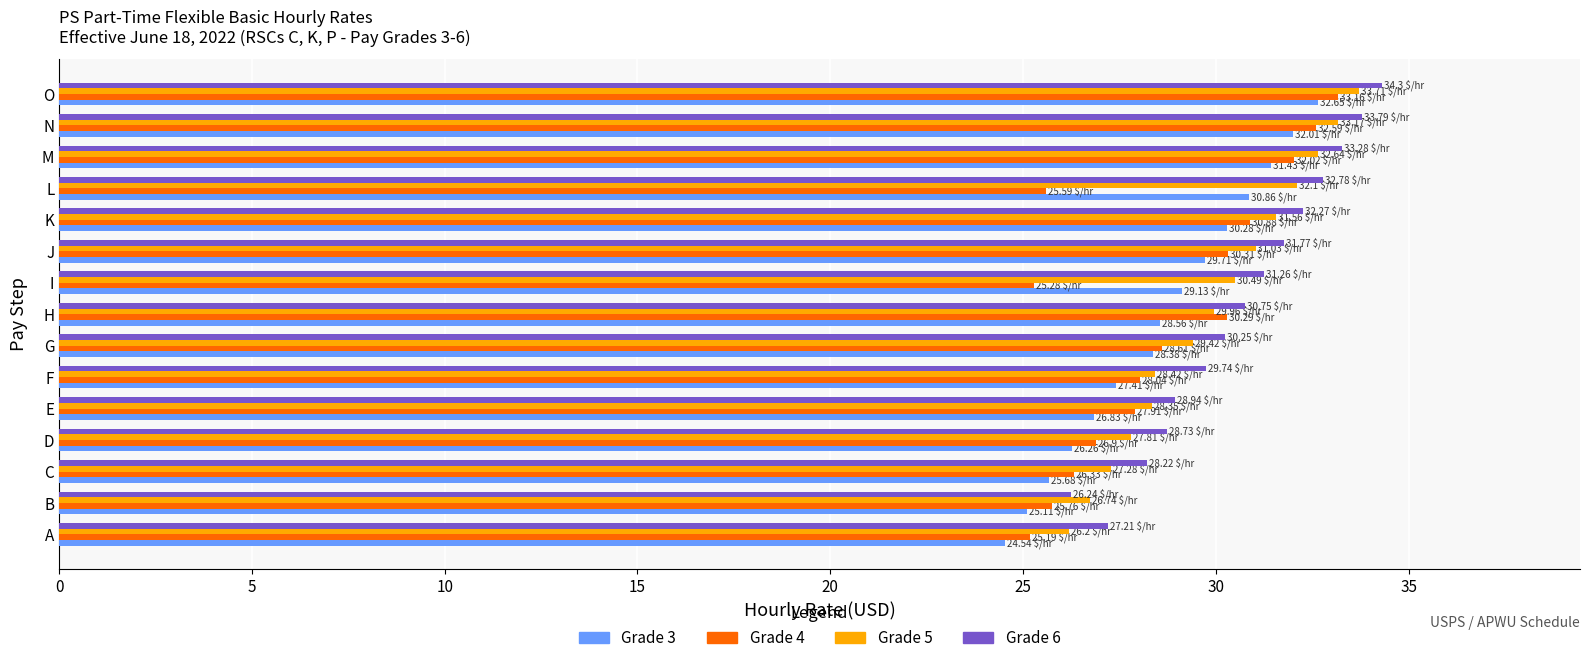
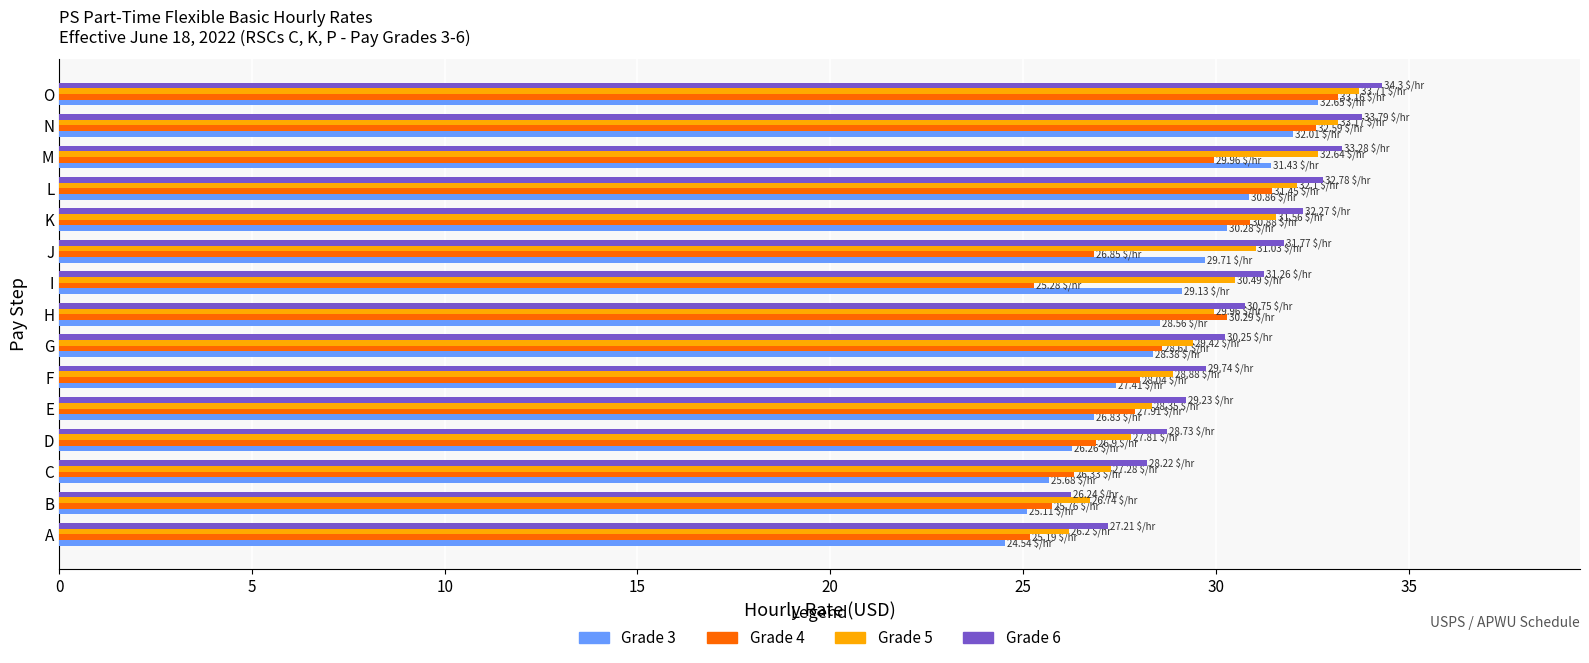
  {
    "Grade 3": {
      "M": 31.43,
      "J": 29.71,
      "I": 29.13,
      "H": 28.56,
      "E": 26.83
    },
    "Grade 4": {
-     "M": 32.02,
-     "L": 25.59,
-     "J": 30.31,
+     "M": 29.96,
+     "L": 31.45,
+     "J": 26.85,
      "I": 25.28
    },
    "Grade 5": {
-     "F": 28.42,
+     "F": 28.88,
      "D": 27.81,
      "C": 27.28,
      "A": 26.2
    },
    "Grade 6": {
      "G": 30.25,
      "F": 29.74,
-     "E": 28.94,
+     "E": 29.23,
      "D": 28.73,
      "C": 28.22,
      "A": 27.21
    }
  }
